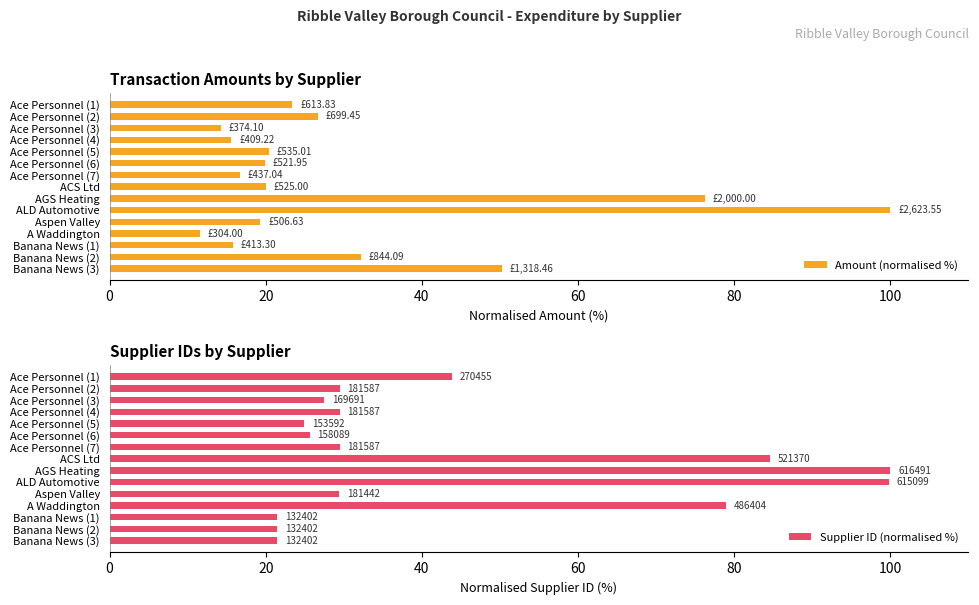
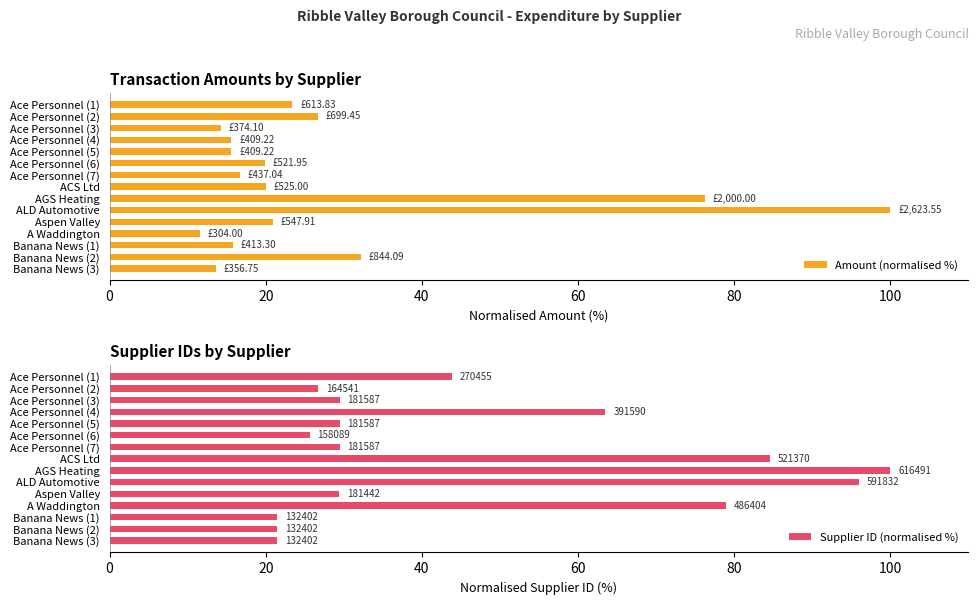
  {
    "Transaction Amounts by Supplier": {
-     "Ace Personnel (5)": "£535.01",
-     "Aspen Valley": "£506.63",
-     "Banana News (3)": "£1,318.46"
+     "Ace Personnel (5)": "£409.22",
+     "Aspen Valley": "£547.91",
+     "Banana News (3)": "£356.75"
    },
    "Supplier IDs by Supplier": {
-     "Ace Personnel (2)": "181587",
-     "Ace Personnel (3)": "169691",
-     "Ace Personnel (4)": "181587",
-     "Ace Personnel (5)": "153592",
-     "ALD Automotive": "615099"
+     "Ace Personnel (2)": "164541",
+     "Ace Personnel (3)": "181587",
+     "Ace Personnel (4)": "391590",
+     "Ace Personnel (5)": "181587",
+     "ALD Automotive": "591832"
    }
  }
